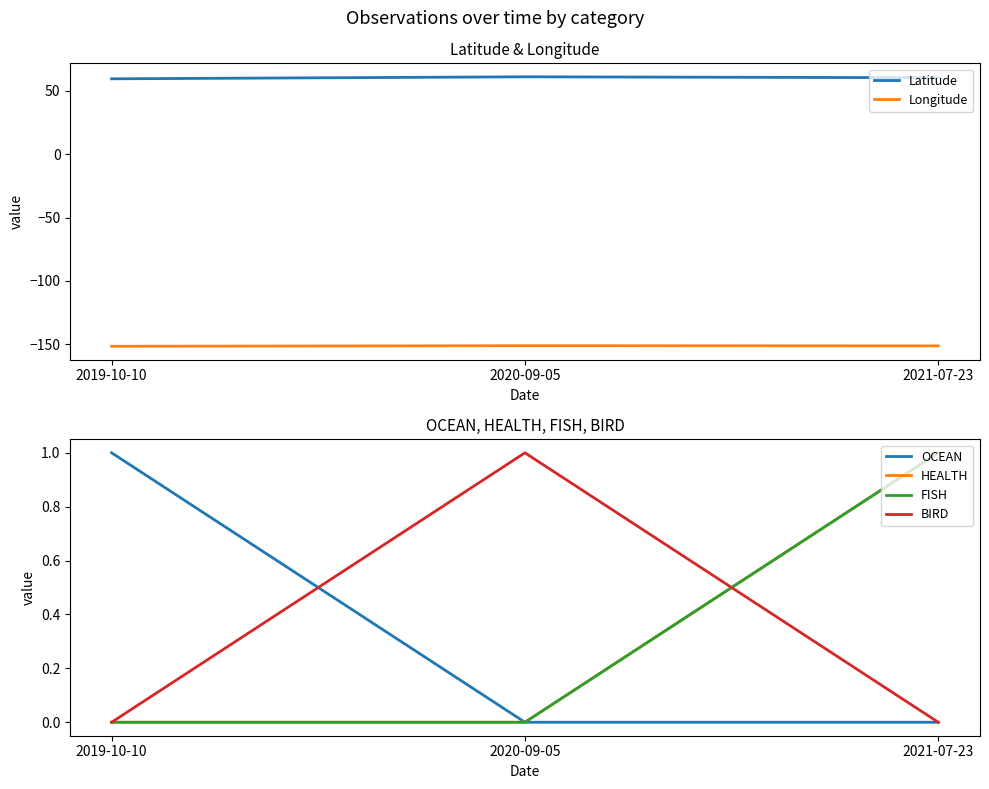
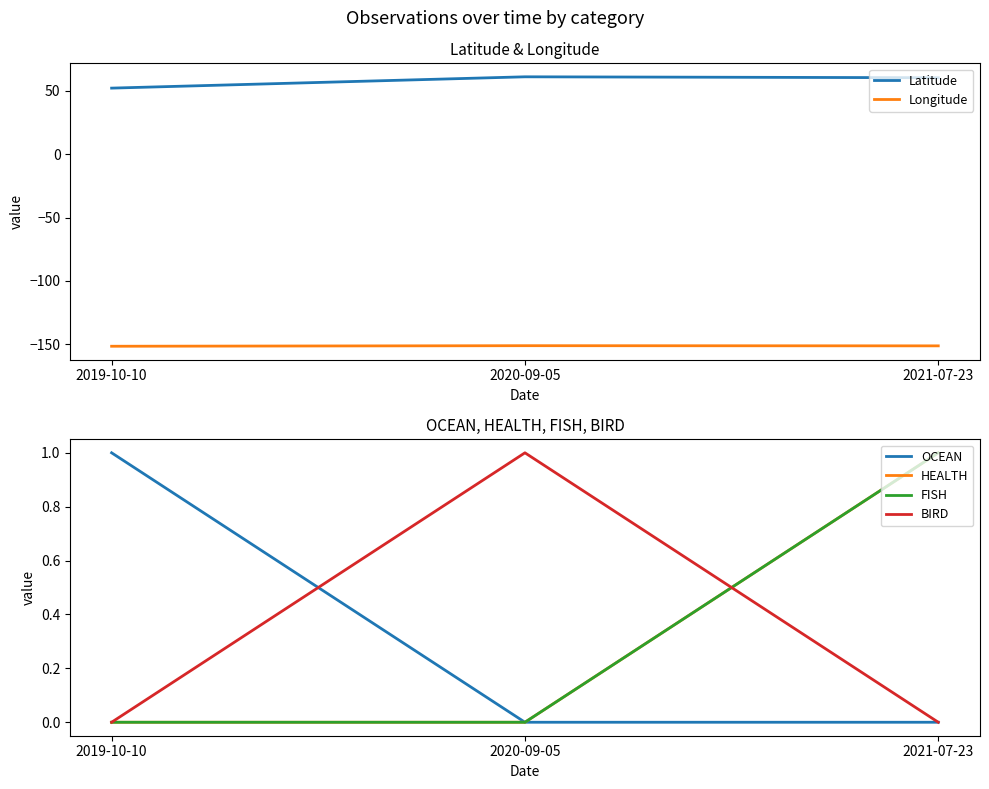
  {
    "Latitude & Longitude": {
      "Latitude": {
-       "2019-10-10": 59,
+       "2019-10-10": 52,
        "2020-09-05": 61
      },
      "Longitude": {
        "2019-10-10": -152,
        "2020-09-05": -151,
        "2021-07-23": -151
      }
    },
    "OCEAN, HEALTH, FISH, BIRD": {
      "OCEAN": {
        "2019-10-10": 1.00
      },
      "BIRD": {
        "2020-09-05": 1.00
      }
    }
  }
